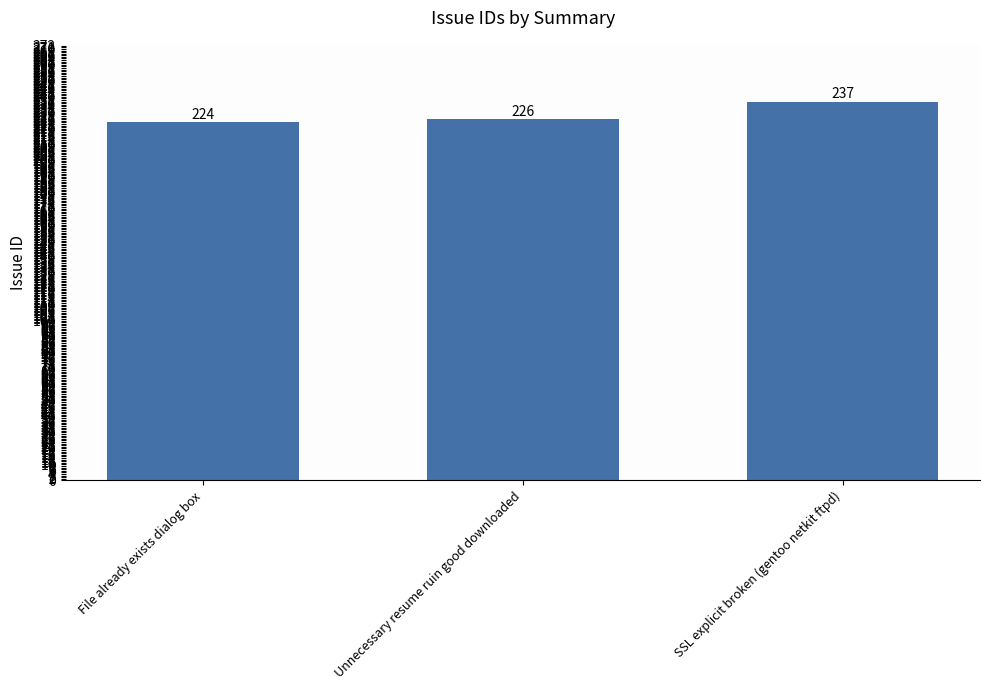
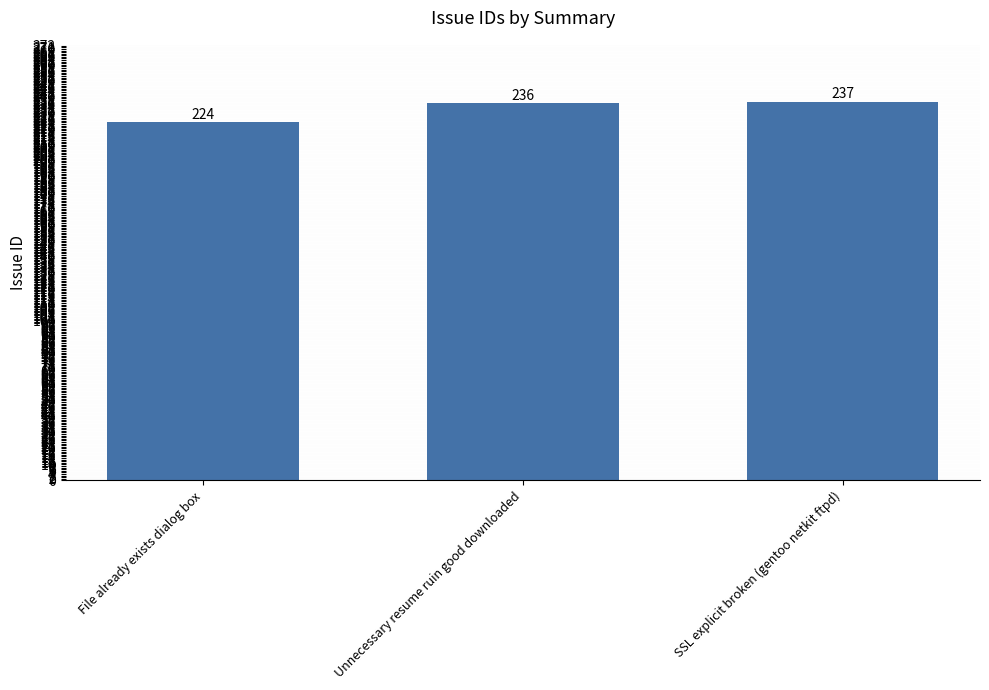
  {
    "File already exists dialog box": 224,
-   "Unnecessary resume ruin good downloaded": 226,
+   "Unnecessary resume ruin good downloaded": 236,
    "SSL explicit broken (gentoo netkit ftpd)": 237
  }
